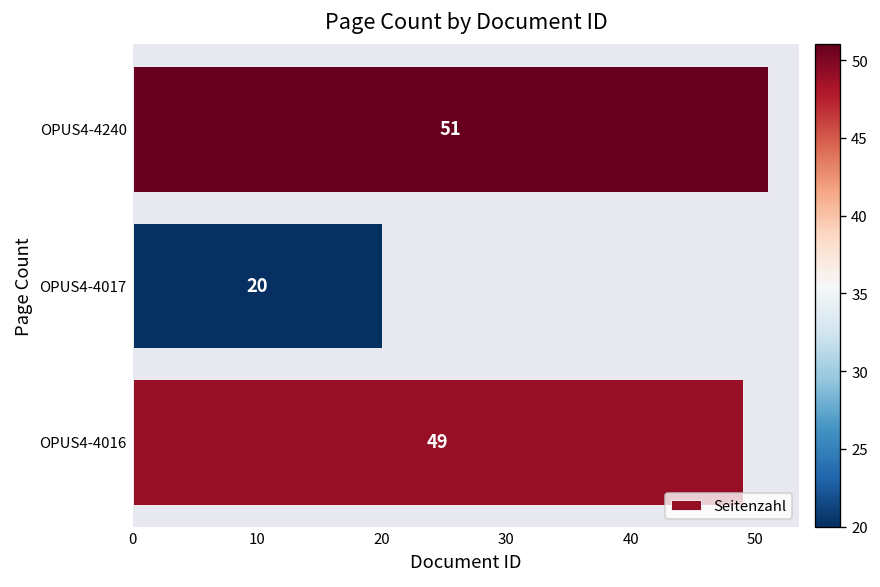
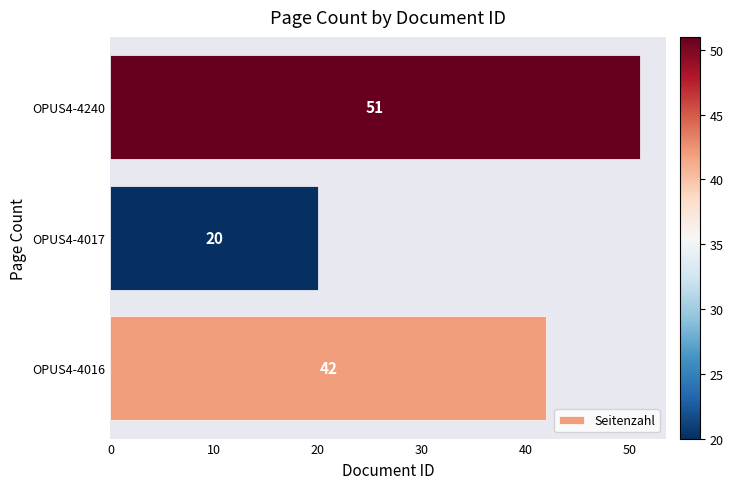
  {
    "OPUS4-4240": 51,
    "OPUS4-4017": 20,
-   "OPUS4-4016": 49
+   "OPUS4-4016": 42
  }
